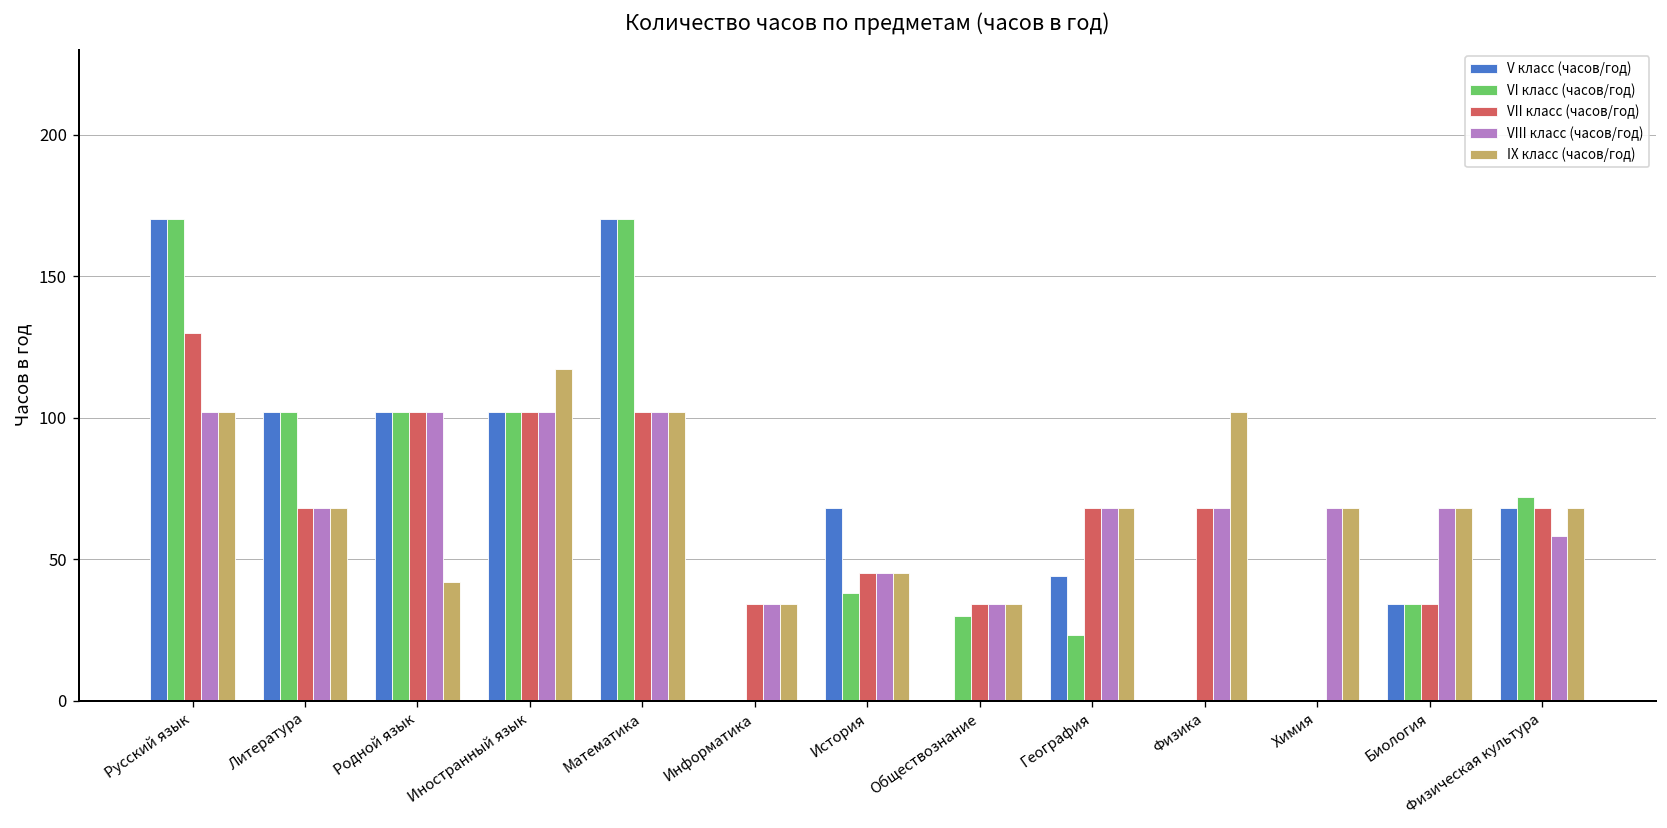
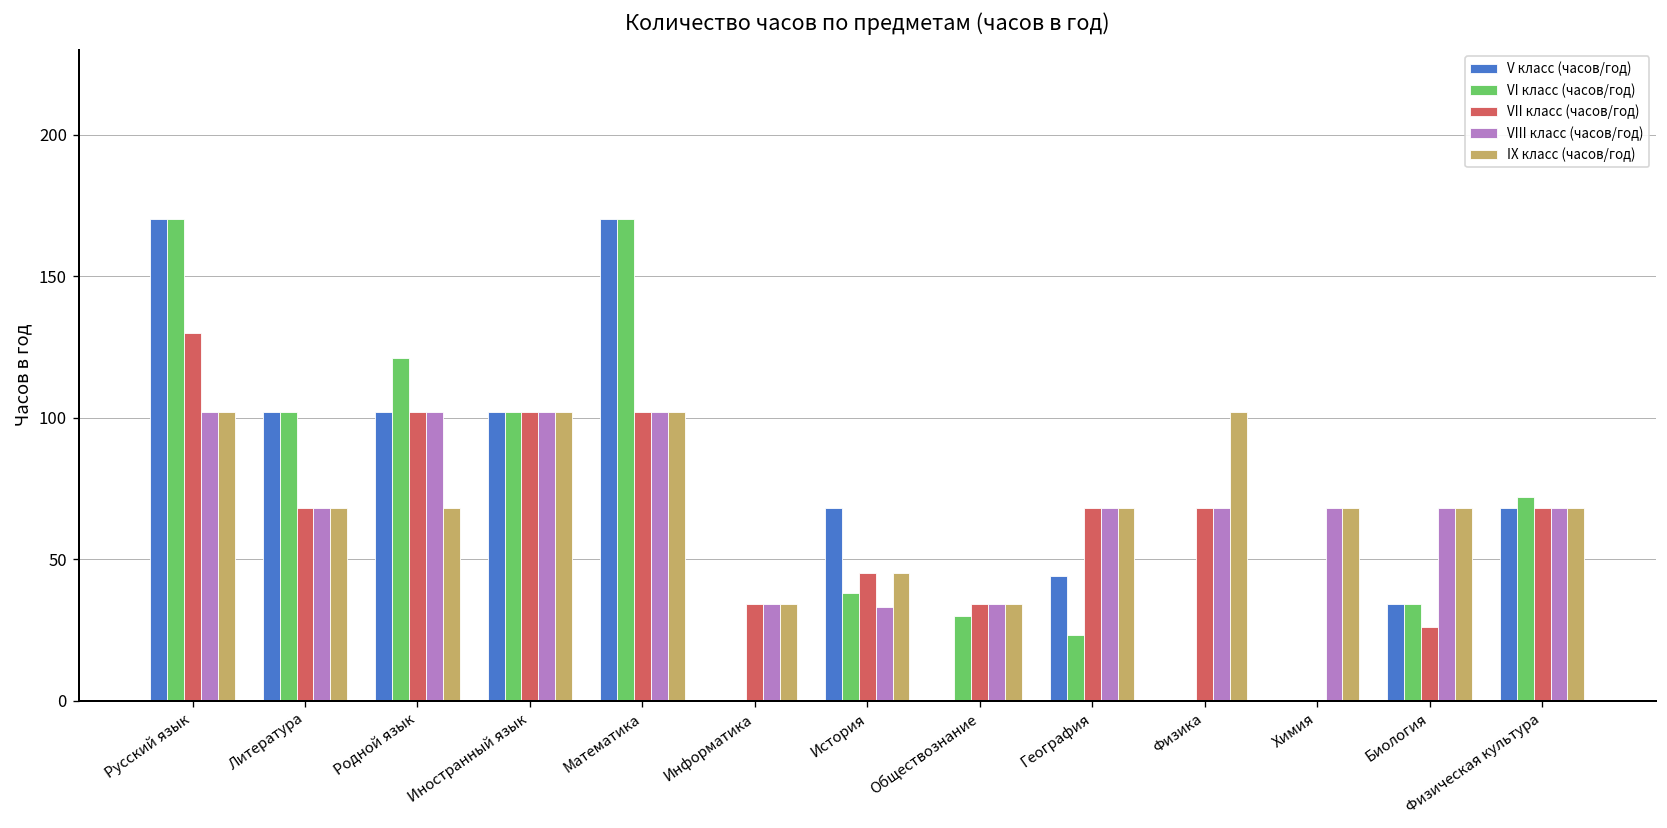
  {
    "V класс (часов/год)": {
      "Русский язык": 170,
      "Литература": 102,
      "Родной язык": 102,
      "Иностранный язык": 102,
      "Математика": 170,
      "Информатика": 0,
      "История": 68,
      "Обществознание": 0,
      "География": 44,
      "Физика": 0,
      "Химия": 0,
      "Биология": 34,
      "Физическая культура": 68
    },
    "VI класс (часов/год)": {
      "Русский язык": 170,
      "Литература": 102,
-     "Родной язык": 102,
+     "Родной язык": 121,
      "Иностранный язык": 102,
      "Математика": 170,
      "Информатика": 0,
      "История": 38,
      "Обществознание": 30,
      "География": 23,
      "Физика": 0,
      "Химия": 0,
      "Биология": 34,
      "Физическая культура": 72
    },
    "VII класс (часов/год)": {
      "Русский язык": 130,
      "Литература": 68,
      "Родной язык": 102,
      "Иностранный язык": 102,
      "Математика": 102,
      "Информатика": 34,
      "История": 45,
      "Обществознание": 34,
      "География": 68,
      "Физика": 68,
      "Химия": 0,
-     "Биология": 34,
+     "Биология": 26,
      "Физическая культура": 68
    },
    "VIII класс (часов/год)": {
      "Русский язык": 102,
      "Литература": 68,
      "Родной язык": 102,
      "Иностранный язык": 102,
      "Математика": 102,
      "Информатика": 34,
-     "История": 45,
+     "История": 33,
      "Обществознание": 34,
      "География": 68,
      "Физика": 68,
      "Химия": 68,
      "Биология": 68,
-     "Физическая культура": 58
+     "Физическая культура": 68
    },
    "IX класс (часов/год)": {
      "Русский язык": 102,
      "Литература": 68,
-     "Родной язык": 42,
-     "Иностранный язык": 117,
+     "Родной язык": 68,
+     "Иностранный язык": 102,
      "Математика": 102,
      "Информатика": 34,
      "История": 45,
      "Обществознание": 34,
      "География": 68,
      "Физика": 102,
      "Химия": 68,
      "Биология": 68,
      "Физическая культура": 68
    }
  }
